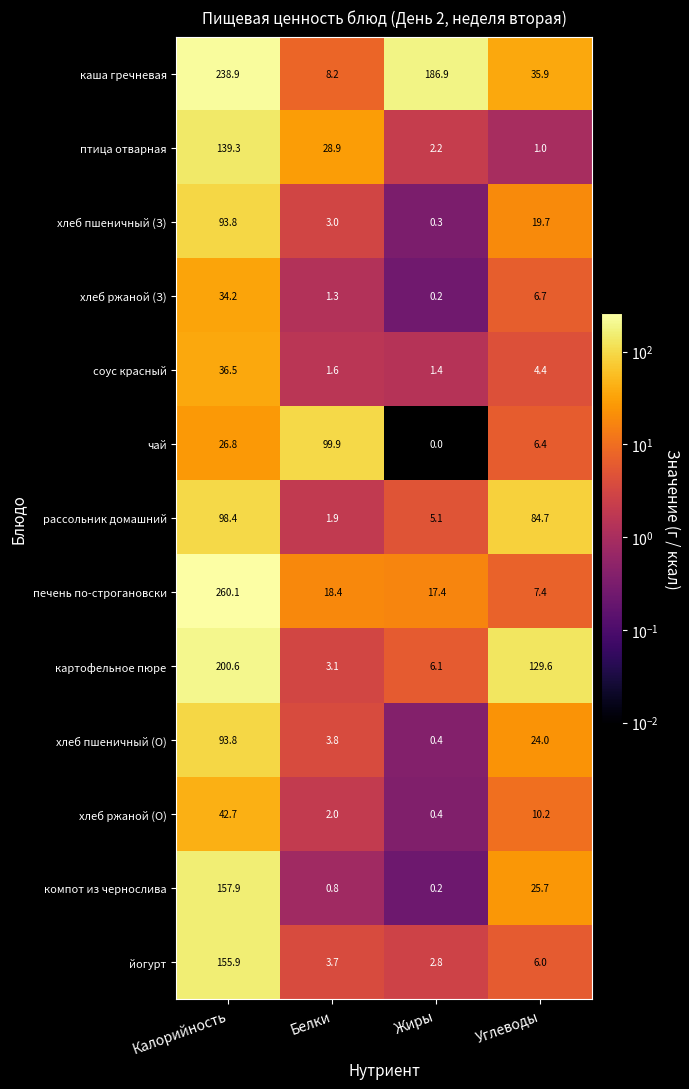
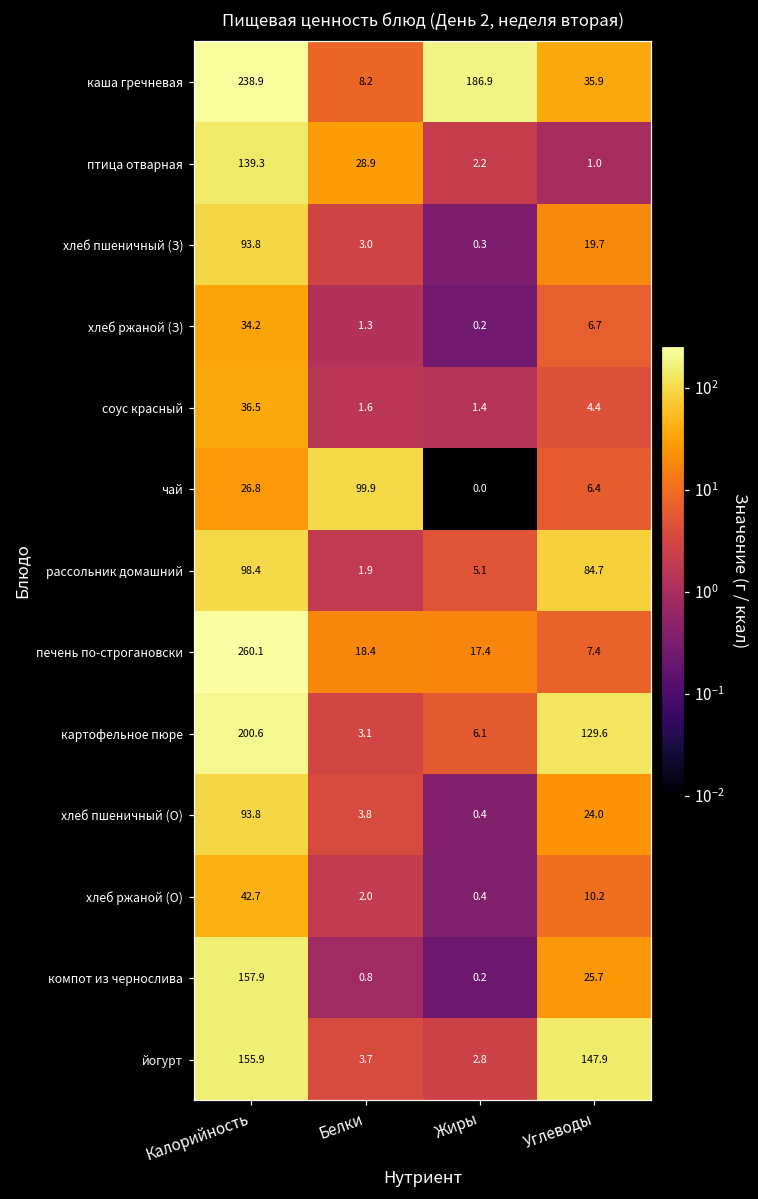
  {
    "каша гречневая": {
      "Калорийность": 238.9,
      "Белки": 8.2,
      "Жиры": 186.9,
      "Углеводы": 35.9
    },
    "птица отварная": {
      "Калорийность": 139.3,
      "Белки": 28.9,
      "Жиры": 2.2,
      "Углеводы": 1.0
    },
    "хлеб пшеничный (З)": {
      "Калорийность": 93.8,
      "Белки": 3.0,
      "Жиры": 0.3,
      "Углеводы": 19.7
    },
    "хлеб ржаной (З)": {
      "Калорийность": 34.2,
      "Белки": 1.3,
      "Жиры": 0.2,
      "Углеводы": 6.7
    },
    "соус красный": {
      "Калорийность": 36.5,
      "Белки": 1.6,
      "Жиры": 1.4,
      "Углеводы": 4.4
    },
    "чай": {
      "Калорийность": 26.8,
      "Белки": 99.9,
      "Жиры": 0.0,
      "Углеводы": 6.4
    },
    "рассольник домашний": {
      "Калорийность": 98.4,
      "Белки": 1.9,
      "Жиры": 5.1,
      "Углеводы": 84.7
    },
    "печень по-строгановски": {
      "Калорийность": 260.1,
      "Белки": 18.4,
      "Жиры": 17.4,
      "Углеводы": 7.4
    },
    "картофельное пюре": {
      "Калорийность": 200.6,
      "Белки": 3.1,
      "Жиры": 6.1,
      "Углеводы": 129.6
    },
    "хлеб пшеничный (О)": {
      "Калорийность": 93.8,
      "Белки": 3.8,
      "Жиры": 0.4,
      "Углеводы": 24.0
    },
    "хлеб ржаной (О)": {
      "Калорийность": 42.7,
      "Белки": 2.0,
      "Жиры": 0.4,
      "Углеводы": 10.2
    },
    "компот из чернослива": {
      "Калорийность": 157.9,
      "Белки": 0.8,
      "Жиры": 0.2,
      "Углеводы": 25.7
    },
    "йогурт": {
      "Калорийность": 155.9,
      "Белки": 3.7,
      "Жиры": 2.8,
-     "Углеводы": 6.0
+     "Углеводы": 147.9
    }
  }
